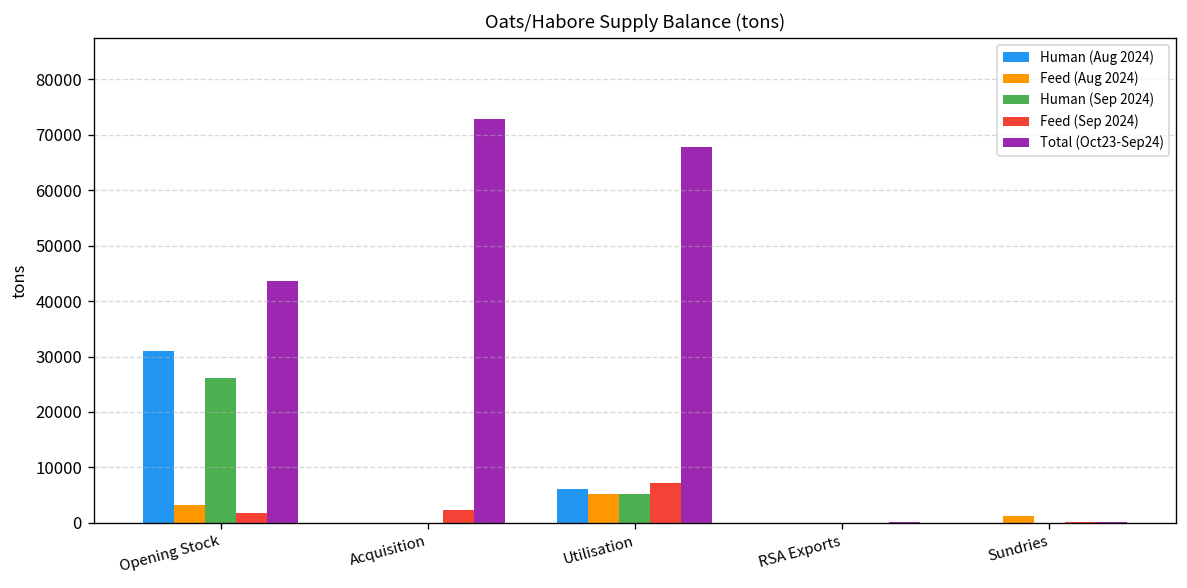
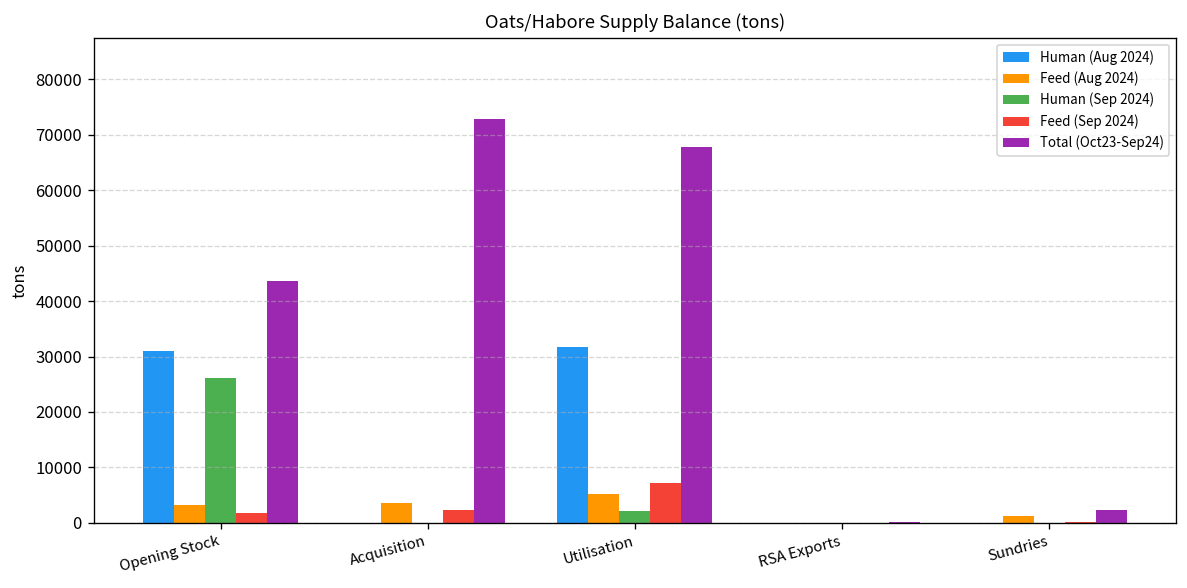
  {
    "Human (Aug 2024)": {
      "Opening Stock": 31000,
      "Acquisition": 0,
-     "Utilisation": 6000,
+     "Utilisation": 32000,
      "RSA Exports": 0,
      "Sundries": 0
    },
    "Feed (Aug 2024)": {
      "Opening Stock": 3000,
-     "Acquisition": 0,
+     "Acquisition": 4000,
      "Utilisation": 5000,
      "RSA Exports": 0,
      "Sundries": 1000
    },
    "Human (Sep 2024)": {
      "Opening Stock": 26000,
      "Acquisition": 0,
-     "Utilisation": 5000,
+     "Utilisation": 2000,
      "RSA Exports": 0,
      "Sundries": 0
    },
    "Feed (Sep 2024)": {
      "Opening Stock": 2000,
      "Acquisition": 2000,
      "Utilisation": 7000,
      "RSA Exports": 0
    },
    "Total (Oct23-Sep24)": {
      "Opening Stock": 44000,
      "Acquisition": 73000,
      "Utilisation": 68000,
-     "Sundries": 0
+     "Sundries": 2000
    }
  }
